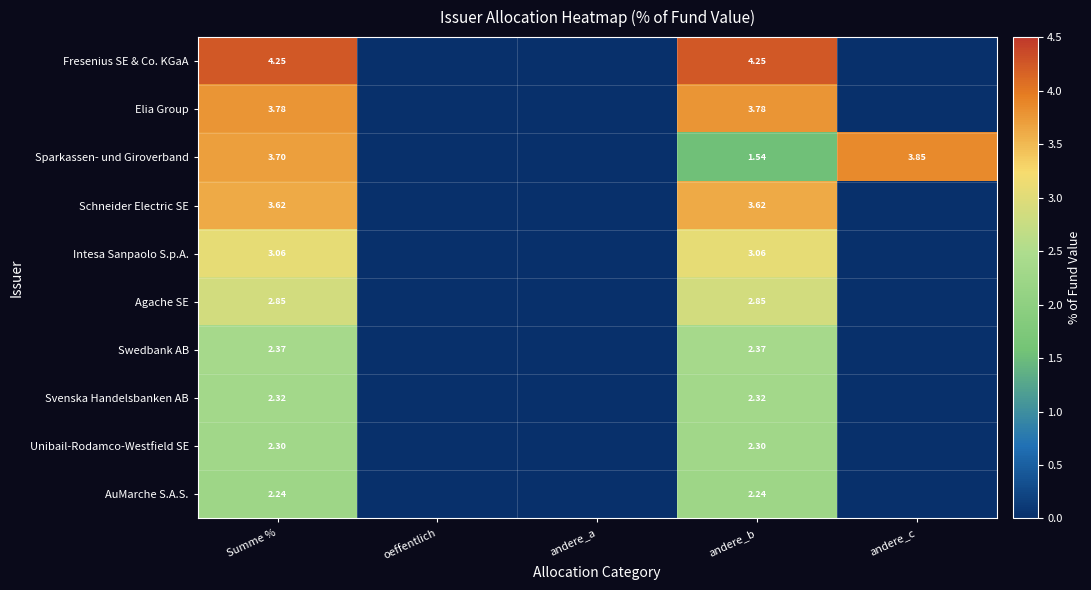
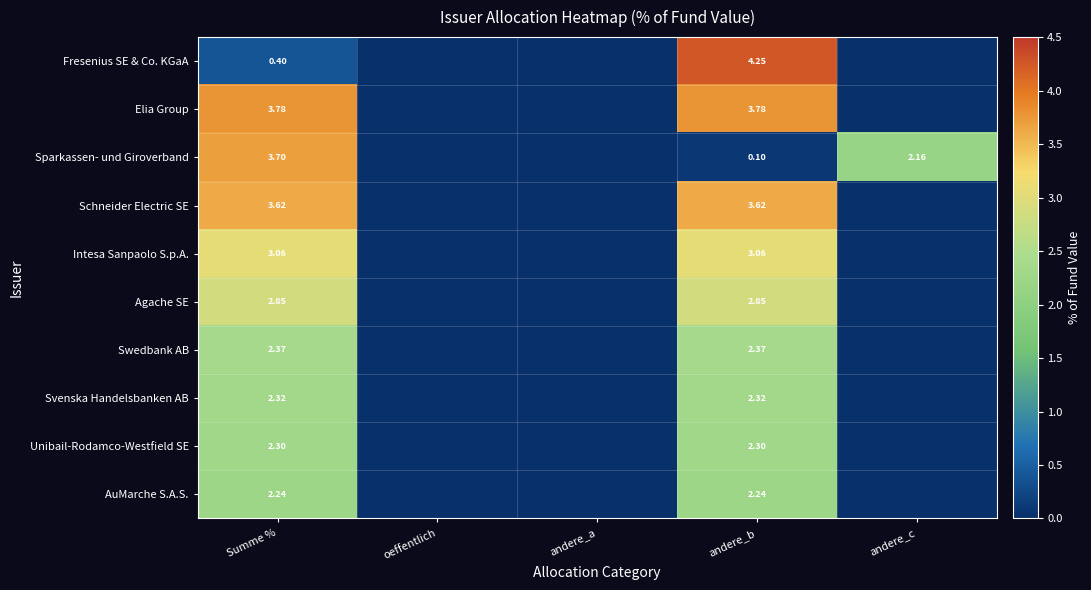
  {
    "Fresenius SE & Co. KGaA": {
-     "Summe %": 4.25,
+     "Summe %": 0.40,
      "andere_b": 4.25
    },
    "Elia Group": {
      "Summe %": 3.78,
      "andere_b": 3.78
    },
    "Sparkassen- und Giroverband": {
      "Summe %": 3.70,
-     "andere_b": 1.54,
-     "andere_c": 3.85
+     "andere_b": 0.10,
+     "andere_c": 2.16
    },
    "Schneider Electric SE": {
      "Summe %": 3.62,
      "andere_b": 3.62
    },
    "Intesa Sanpaolo S.p.A.": {
      "Summe %": 3.06,
      "andere_b": 3.06
    },
    "Agache SE": {
      "Summe %": 2.85,
      "andere_b": 2.85
    },
    "Swedbank AB": {
      "Summe %": 2.37,
      "andere_b": 2.37
    },
    "Svenska Handelsbanken AB": {
      "Summe %": 2.32,
      "andere_b": 2.32
    },
    "Unibail-Rodamco-Westfield SE": {
      "Summe %": 2.30,
      "andere_b": 2.30
    },
    "AuMarche S.A.S.": {
      "Summe %": 2.24,
      "andere_b": 2.24
    }
  }
